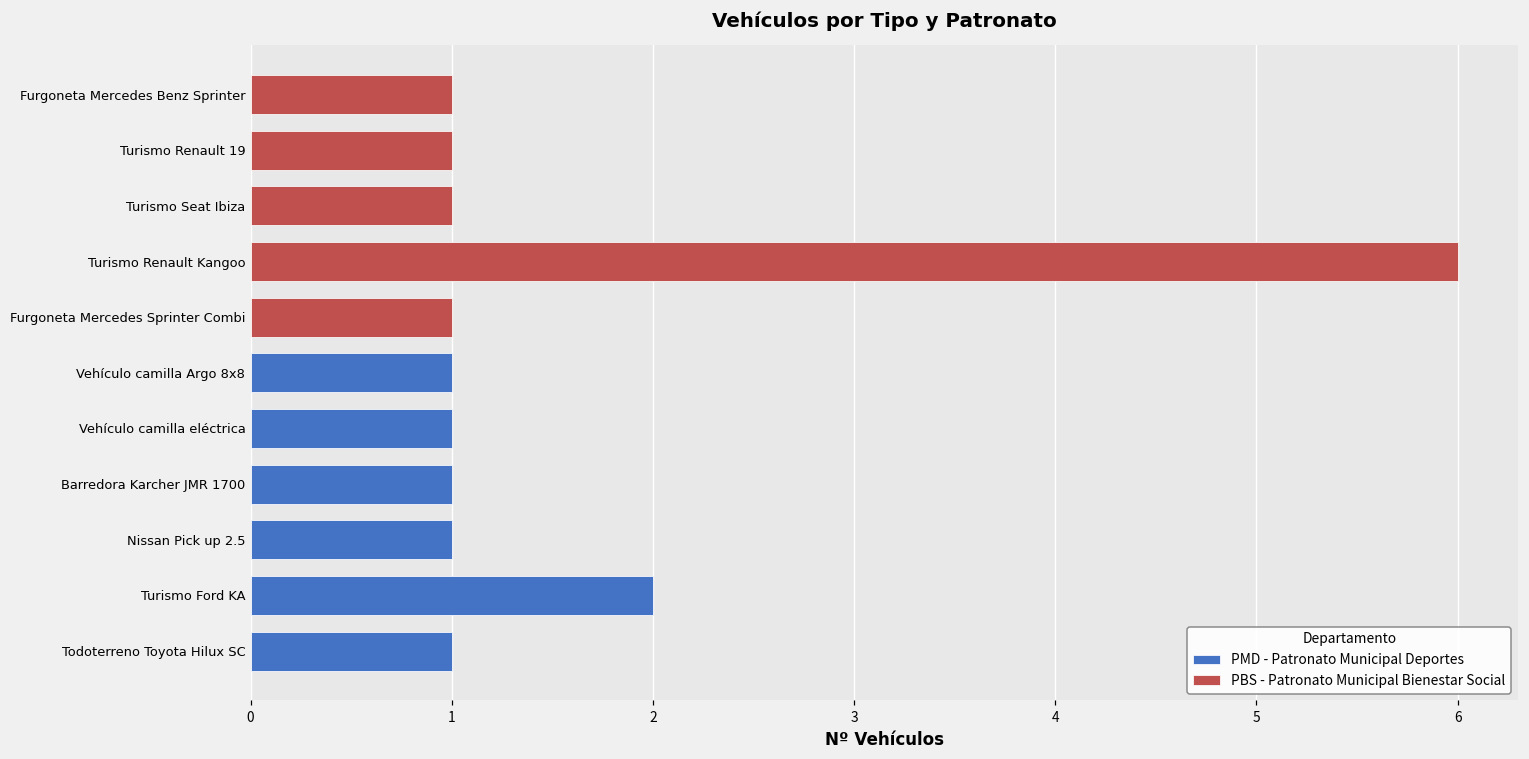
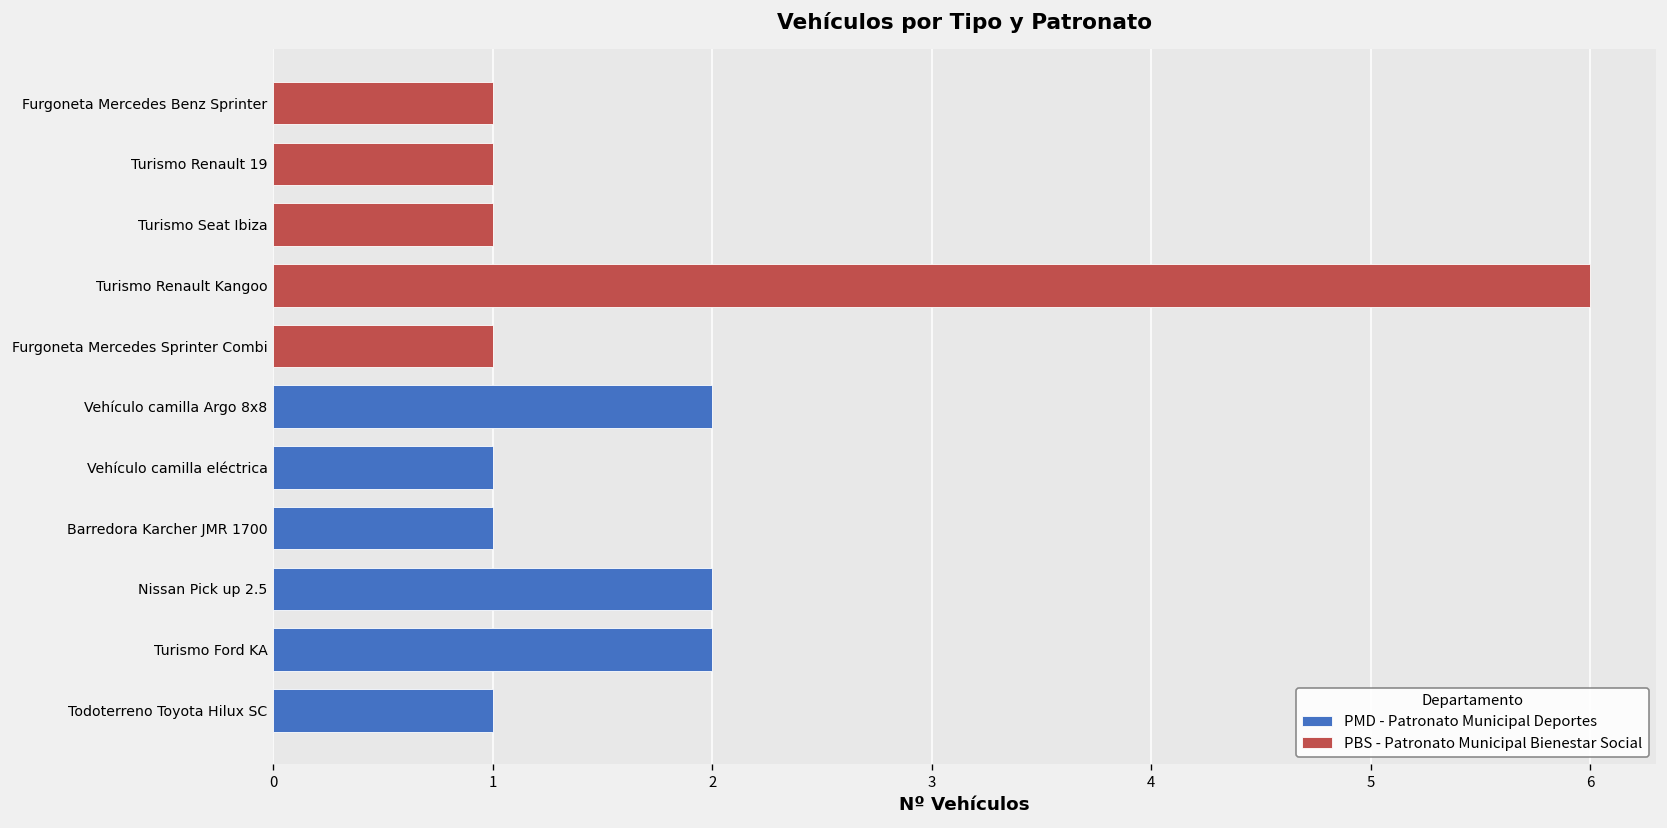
  {
    "PMD - Patronato Municipal Deportes": {
-     "Vehículo camilla Argo 8x8": 1,
+     "Vehículo camilla Argo 8x8": 2,
      "Vehículo camilla eléctrica": 1,
      "Barredora Karcher JMR 1700": 1,
-     "Nissan Pick up 2.5": 1,
+     "Nissan Pick up 2.5": 2,
      "Turismo Ford KA": 2,
      "Todoterreno Toyota Hilux SC": 1
    },
    "PBS - Patronato Municipal Bienestar Social": {
      "Furgoneta Mercedes Benz Sprinter": 1,
      "Turismo Renault 19": 1,
      "Turismo Seat Ibiza": 1,
      "Turismo Renault Kangoo": 6,
      "Furgoneta Mercedes Sprinter Combi": 1
    }
  }
